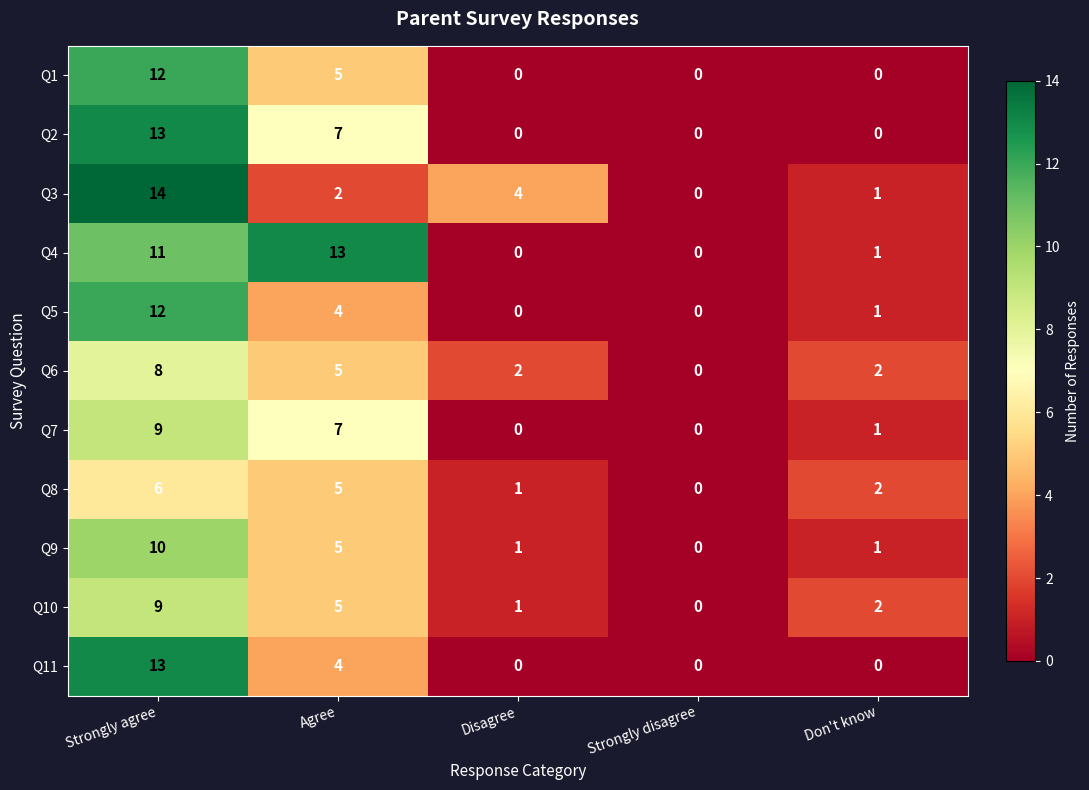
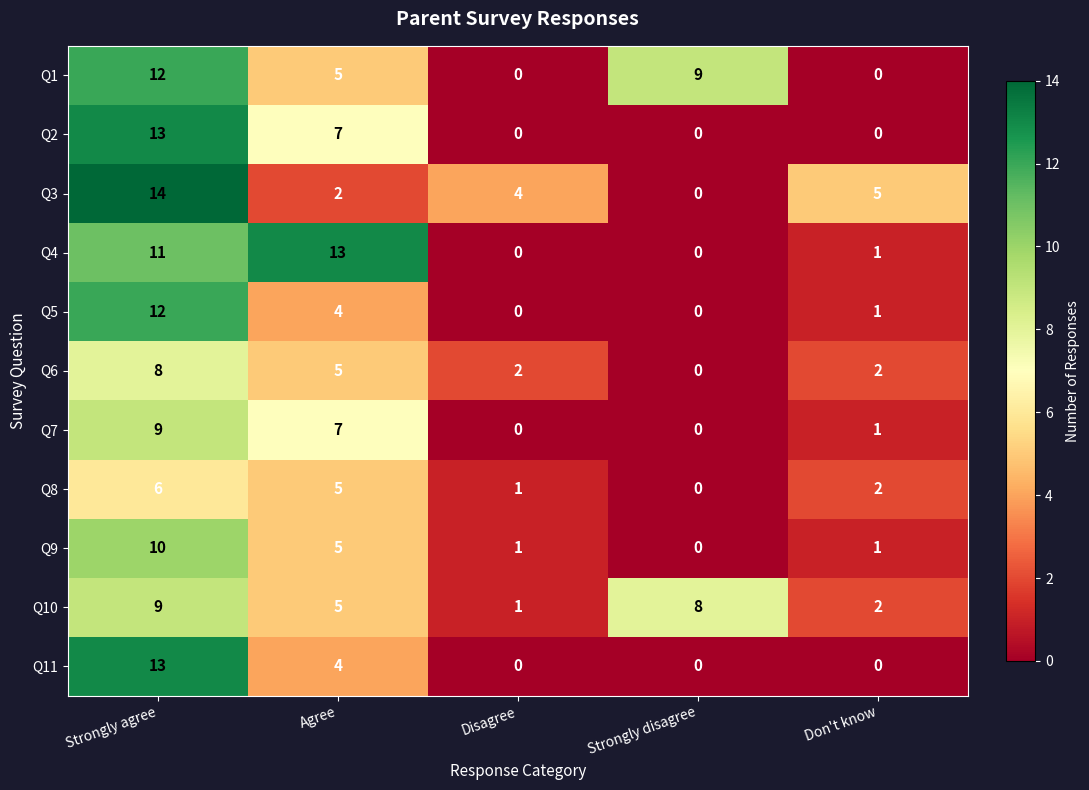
  {
    "Q1": {
      "Strongly agree": 12,
      "Agree": 5,
      "Disagree": 0,
-     "Strongly disagree": 0,
+     "Strongly disagree": 9,
      "Don't know": 0
    },
    "Q2": {
      "Strongly agree": 13,
      "Agree": 7,
      "Disagree": 0,
      "Strongly disagree": 0,
      "Don't know": 0
    },
    "Q3": {
      "Strongly agree": 14,
      "Agree": 2,
      "Disagree": 4,
      "Strongly disagree": 0,
-     "Don't know": 1
+     "Don't know": 5
    },
    "Q4": {
      "Strongly agree": 11,
      "Agree": 13,
      "Disagree": 0,
      "Strongly disagree": 0,
      "Don't know": 1
    },
    "Q5": {
      "Strongly agree": 12,
      "Agree": 4,
      "Disagree": 0,
      "Strongly disagree": 0,
      "Don't know": 1
    },
    "Q6": {
      "Strongly agree": 8,
      "Agree": 5,
      "Disagree": 2,
      "Strongly disagree": 0,
      "Don't know": 2
    },
    "Q7": {
      "Strongly agree": 9,
      "Agree": 7,
      "Disagree": 0,
      "Strongly disagree": 0,
      "Don't know": 1
    },
    "Q8": {
      "Strongly agree": 6,
      "Agree": 5,
      "Disagree": 1,
      "Strongly disagree": 0,
      "Don't know": 2
    },
    "Q9": {
      "Strongly agree": 10,
      "Agree": 5,
      "Disagree": 1,
      "Strongly disagree": 0,
      "Don't know": 1
    },
    "Q10": {
      "Strongly agree": 9,
      "Agree": 5,
      "Disagree": 1,
-     "Strongly disagree": 0,
+     "Strongly disagree": 8,
      "Don't know": 2
    },
    "Q11": {
      "Strongly agree": 13,
      "Agree": 4,
      "Disagree": 0,
      "Strongly disagree": 0,
      "Don't know": 0
    }
  }
